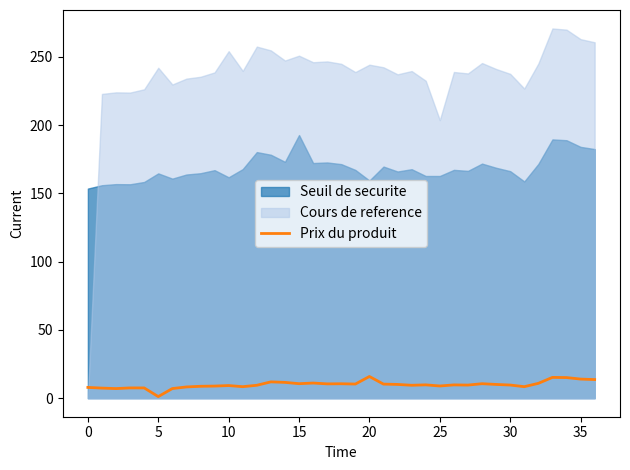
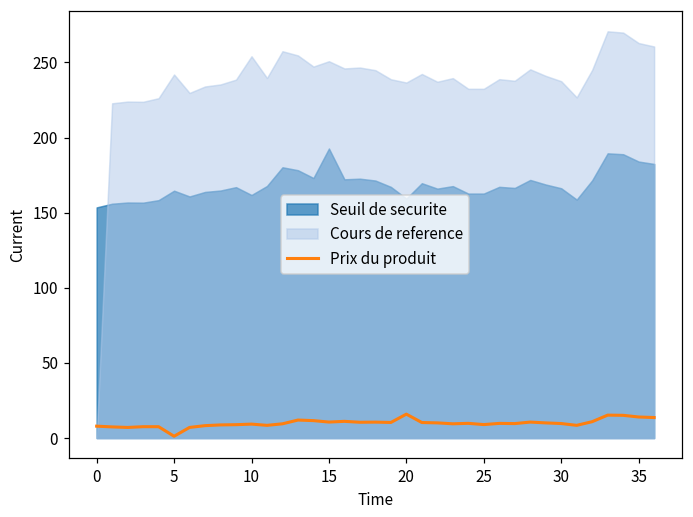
  {
    "Prix du produit": {
      "0": 8,
      "5": 1,
      "10": 9,
      "15": 11,
      "20": 16,
      "25": 9,
      "30": 10,
      "35": 14
    },
    "Seuil de securite": {
      "0": 153,
      "5": 165,
      "10": 162,
      "15": 193,
      "25": 163,
      "30": 166,
      "35": 184
    },
    "Cours de reference": {
      "0": 0,
      "5": 242,
      "10": 254,
      "15": 251,
-     "20": 244,
-     "25": 204,
+     "20": 237,
+     "25": 232,
      "30": 237,
      "35": 263
    }
  }
